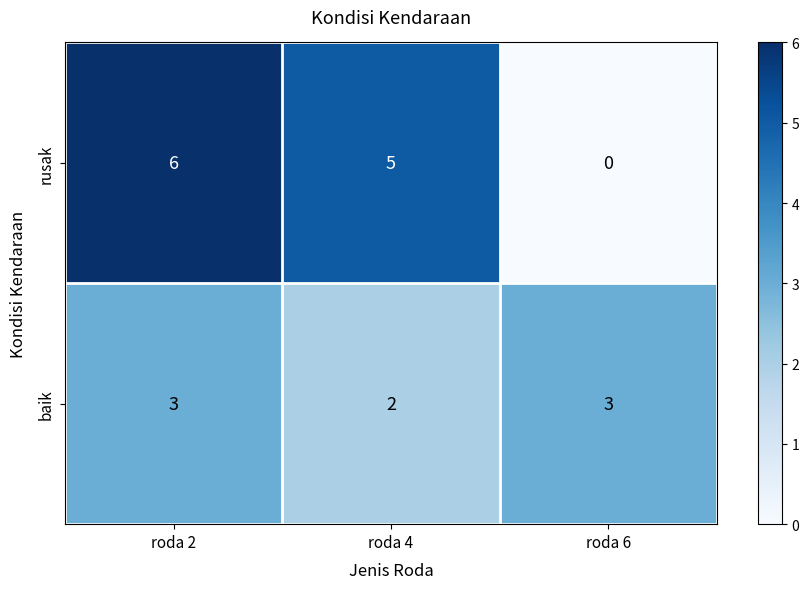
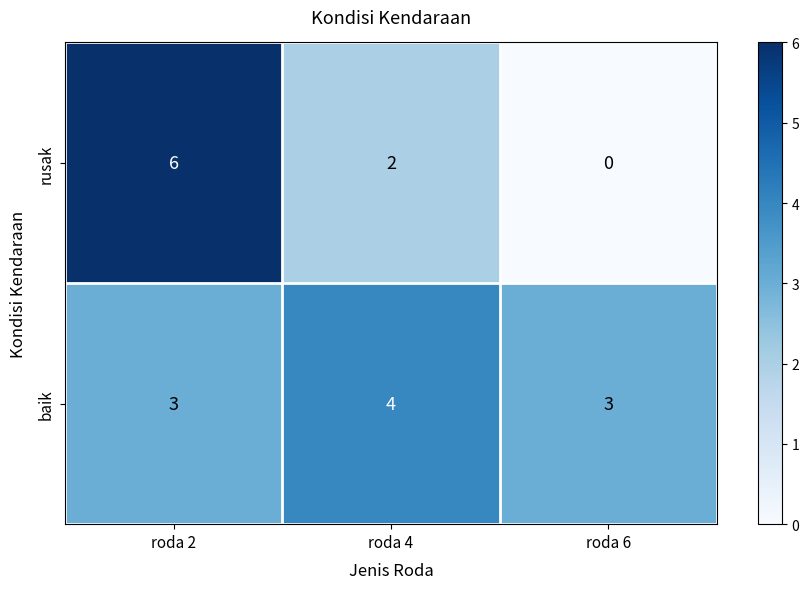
  {
    "rusak": {
      "roda 2": 6,
-     "roda 4": 5,
+     "roda 4": 2,
      "roda 6": 0
    },
    "baik": {
      "roda 2": 3,
-     "roda 4": 2,
+     "roda 4": 4,
      "roda 6": 3
    }
  }
